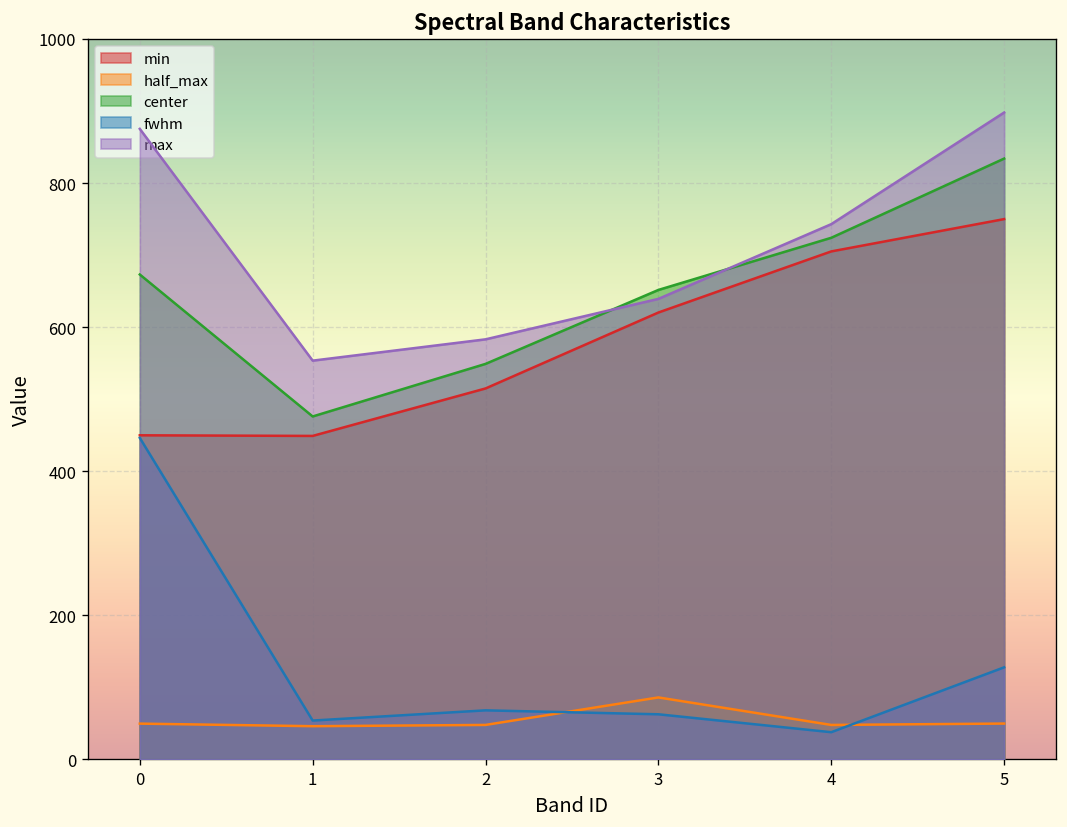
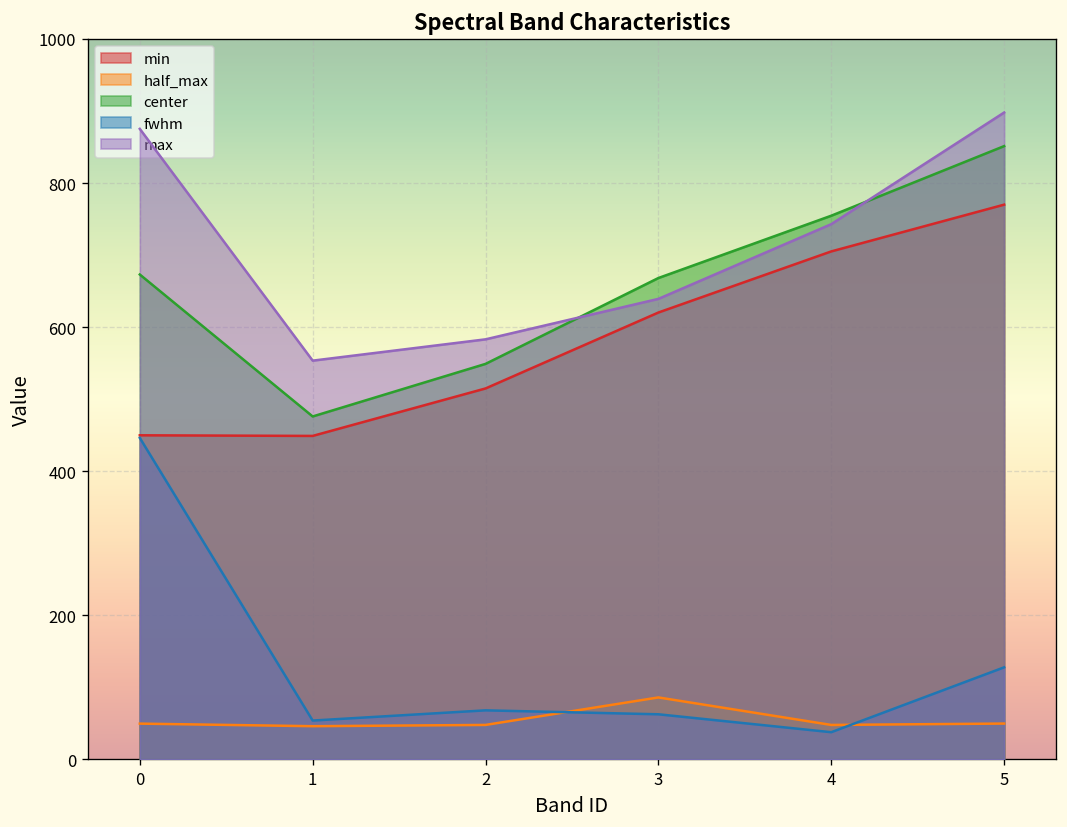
  {
    "min": {
      "1": 450,
      "2": 510,
      "3": 620,
      "4": 710,
-     "5": 750
+     "5": 770
    },
    "half_max": {
      "0": 50,
      "1": 50,
      "2": 50,
      "3": 90,
      "4": 50,
      "5": 50
    },
    "center": {
      "0": 670,
      "1": 480,
      "2": 550,
-     "3": 650,
-     "4": 720,
-     "5": 830
+     "3": 670,
+     "4": 750,
+     "5": 850
    },
    "fwhm": {
      "1": 50,
      "2": 70,
      "3": 60,
      "4": 40,
      "5": 130
    },
    "max": {
      "1": 550,
      "2": 580,
      "3": 640,
      "4": 740,
      "5": 900
    }
  }
